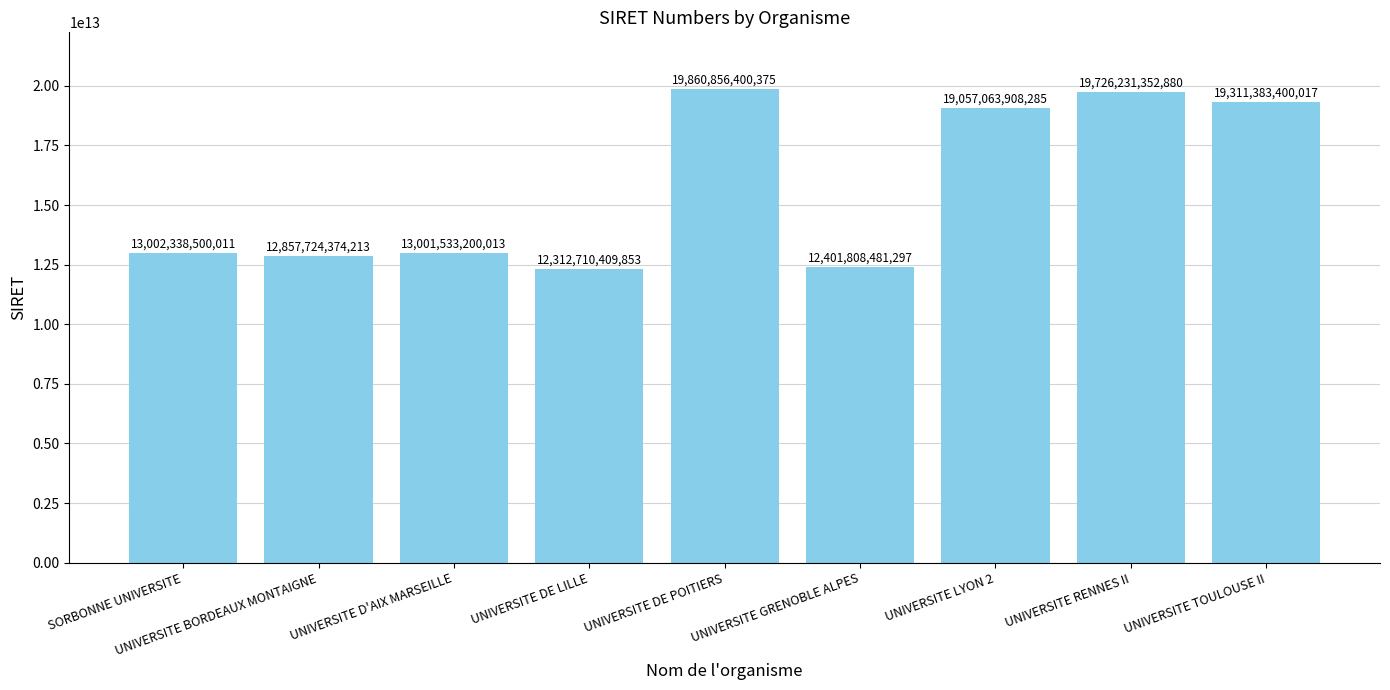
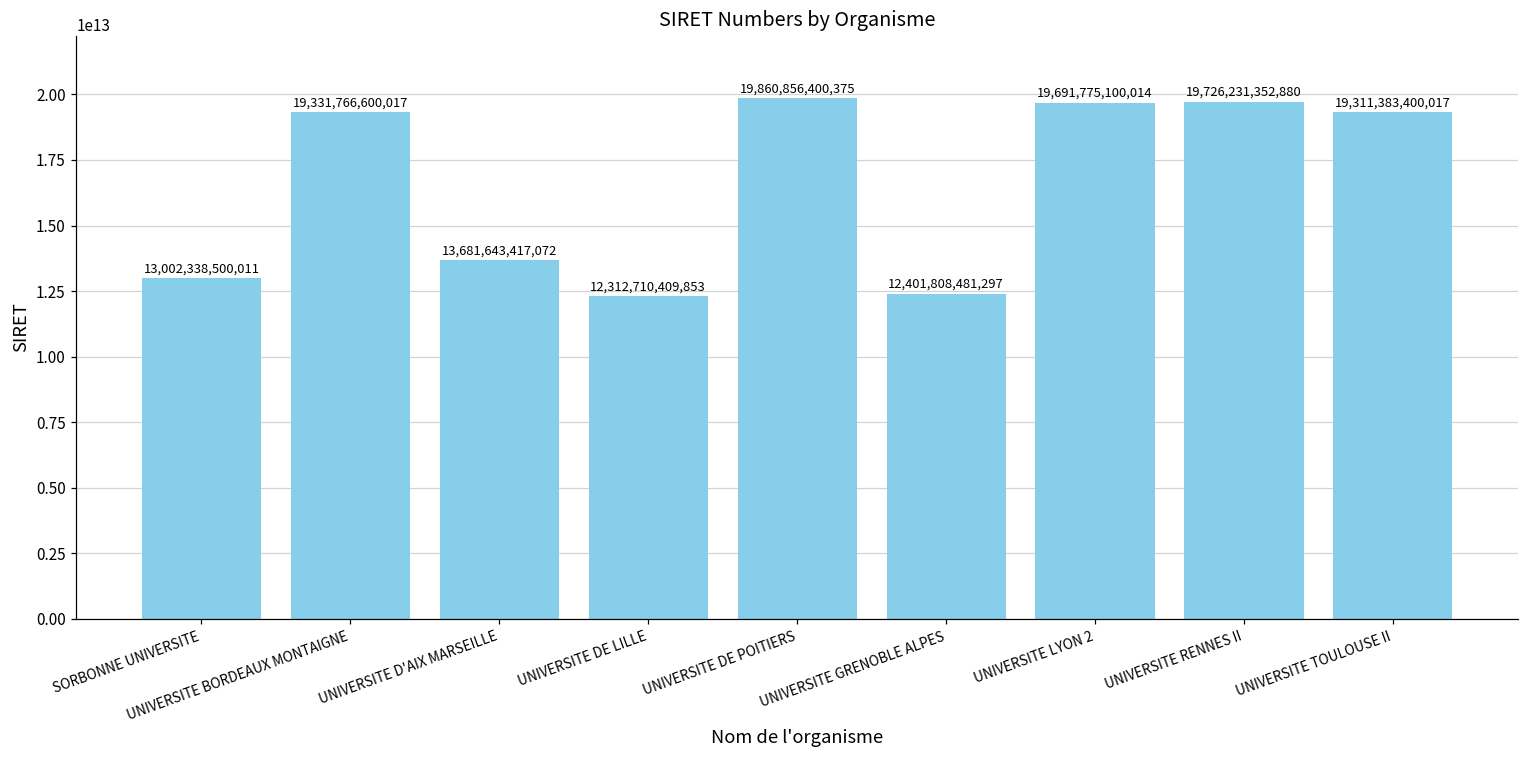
  {
    "SORBONNE UNIVERSITE": "13,002,338,500,011",
-   "UNIVERSITE BORDEAUX MONTAIGNE": "12,857,724,374,213",
-   "UNIVERSITE D'AIX MARSEILLE": "13,001,533,200,013",
+   "UNIVERSITE BORDEAUX MONTAIGNE": "19,331,766,600,017",
+   "UNIVERSITE D'AIX MARSEILLE": "13,681,643,417,072",
    "UNIVERSITE DE LILLE": "12,312,710,409,853",
    "UNIVERSITE DE POITIERS": "19,860,856,400,375",
    "UNIVERSITE GRENOBLE ALPES": "12,401,808,481,297",
-   "UNIVERSITE LYON 2": "19,057,063,908,285",
+   "UNIVERSITE LYON 2": "19,691,775,100,014",
    "UNIVERSITE RENNES II": "19,726,231,352,880",
    "UNIVERSITE TOULOUSE II": "19,311,383,400,017"
  }
